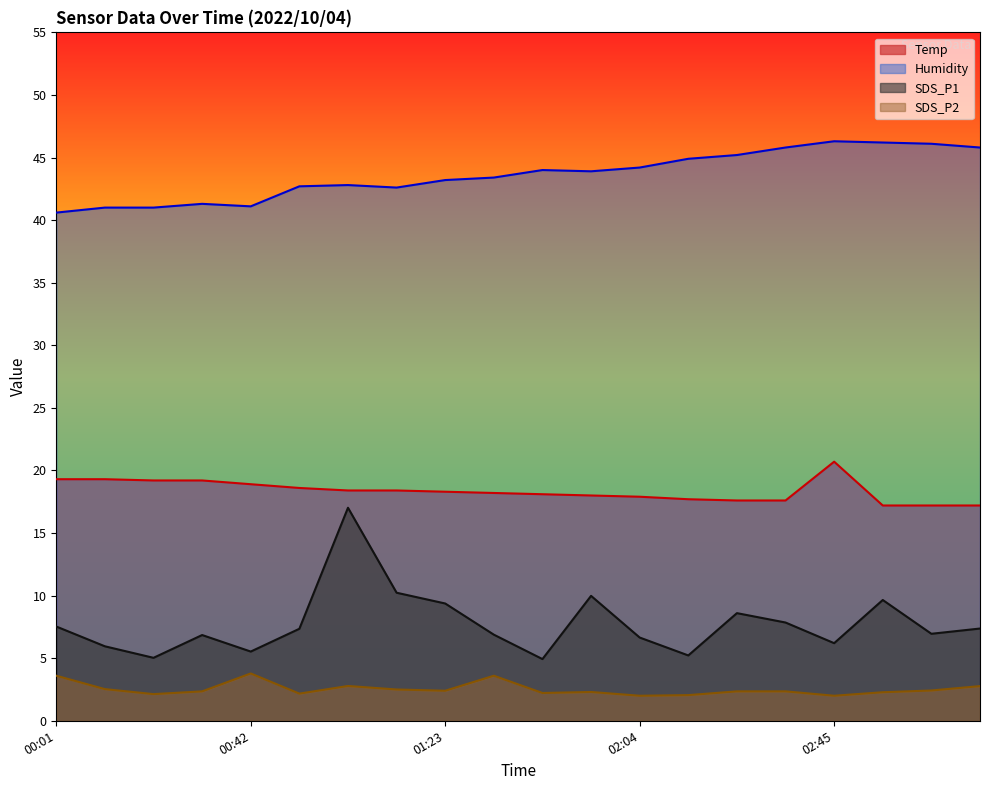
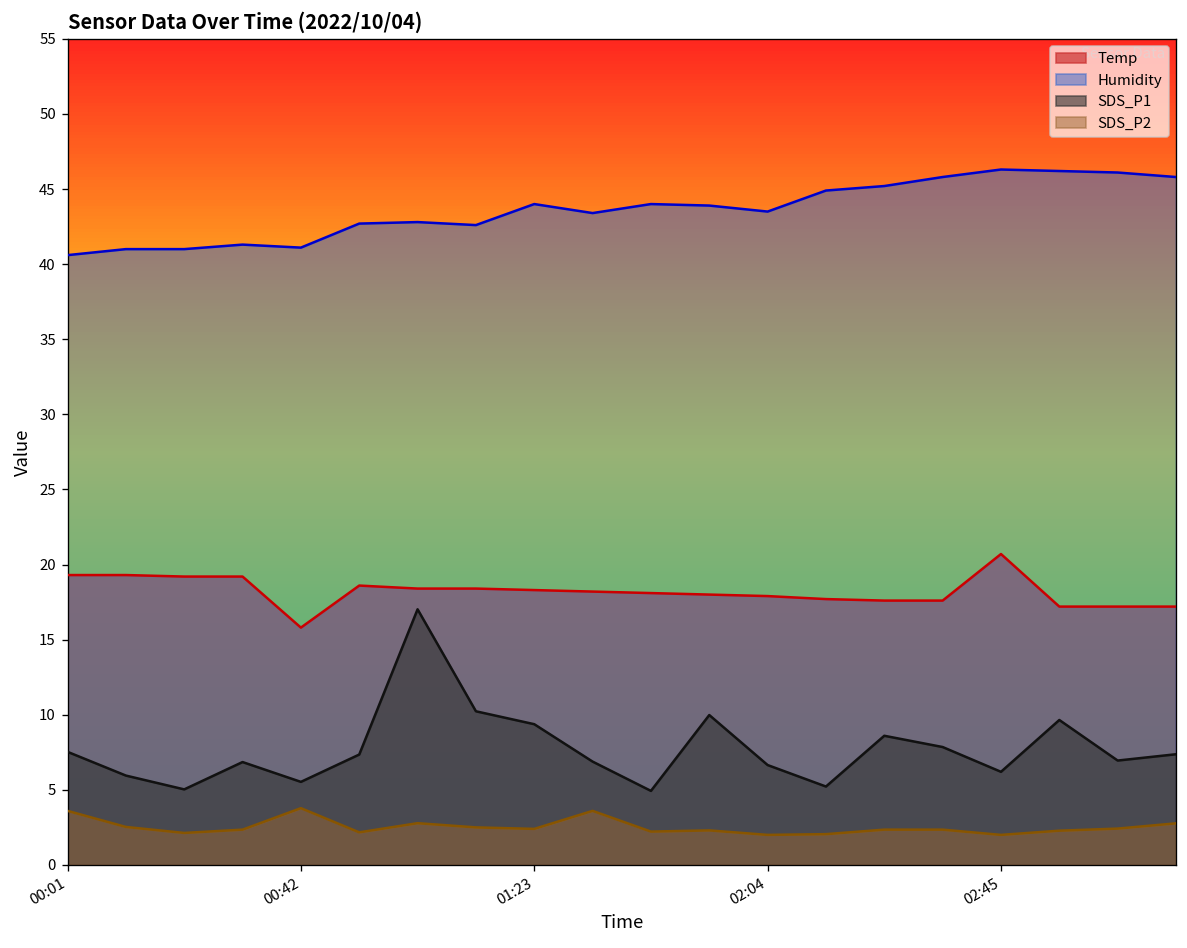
  {
    "Temp": {
      "00:01": 19.3,
-     "00:42": 18.9,
+     "00:42": 15.8,
      "01:23": 18.3,
      "02:04": 17.9,
      "02:45": 20.7
    },
    "Humidity": {
      "00:01": 40.6,
      "00:42": 41.1,
-     "01:23": 43.2,
-     "02:04": 44.2,
+     "01:23": 44.0,
+     "02:04": 43.5,
      "02:45": 46.3
    },
    "SDS_P1": {
      "00:01": 7.5,
      "00:42": 5.5,
      "01:23": 9.4,
      "02:04": 6.7,
      "02:45": 6.2
    },
    "SDS_P2": {
      "00:01": 3.6,
      "00:42": 3.8,
      "01:23": 2.4,
      "02:04": 2.0,
      "02:45": 2.0
    }
  }
